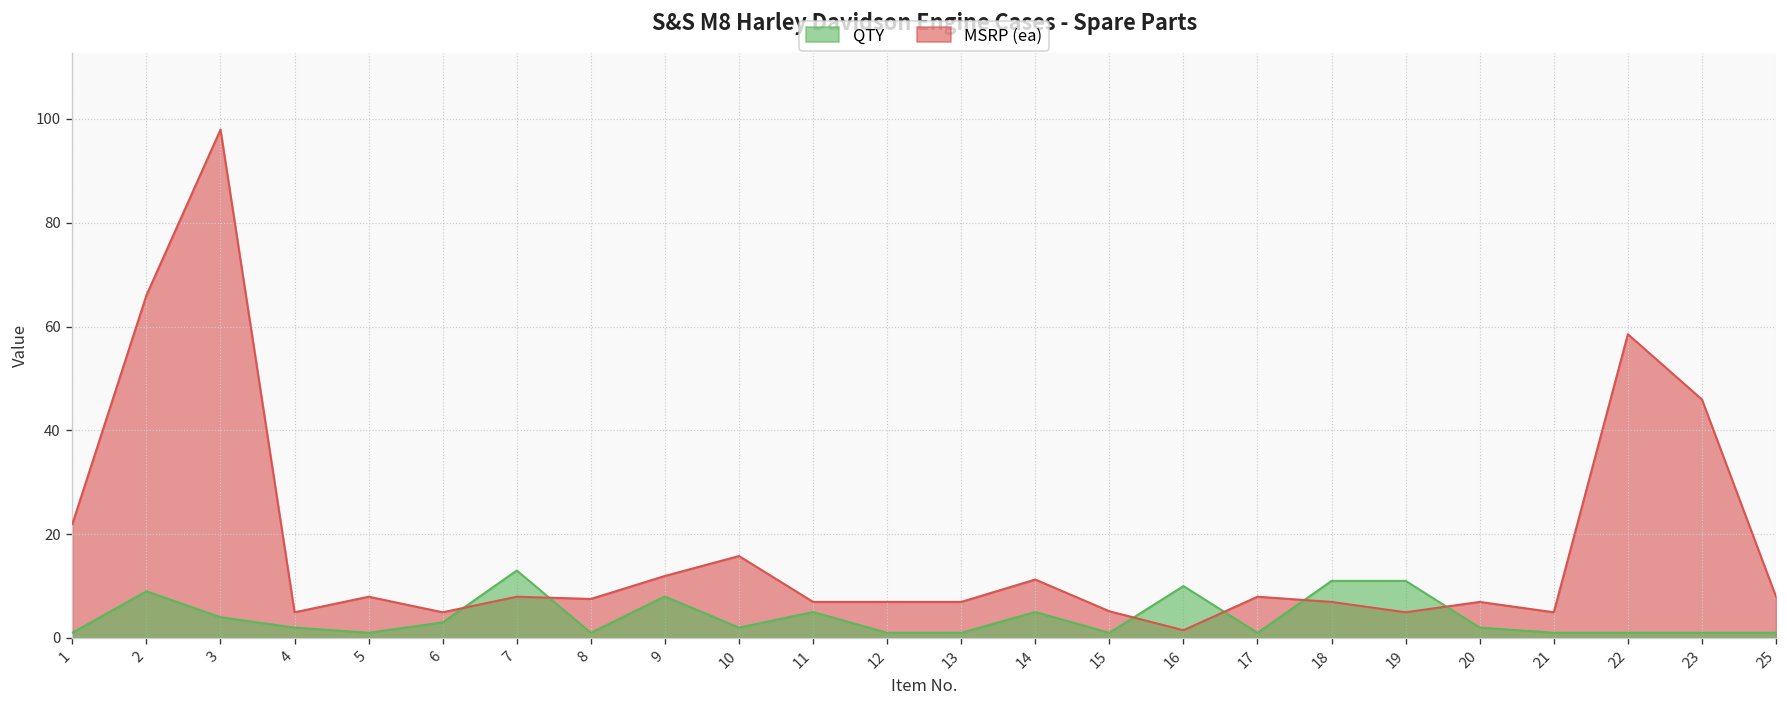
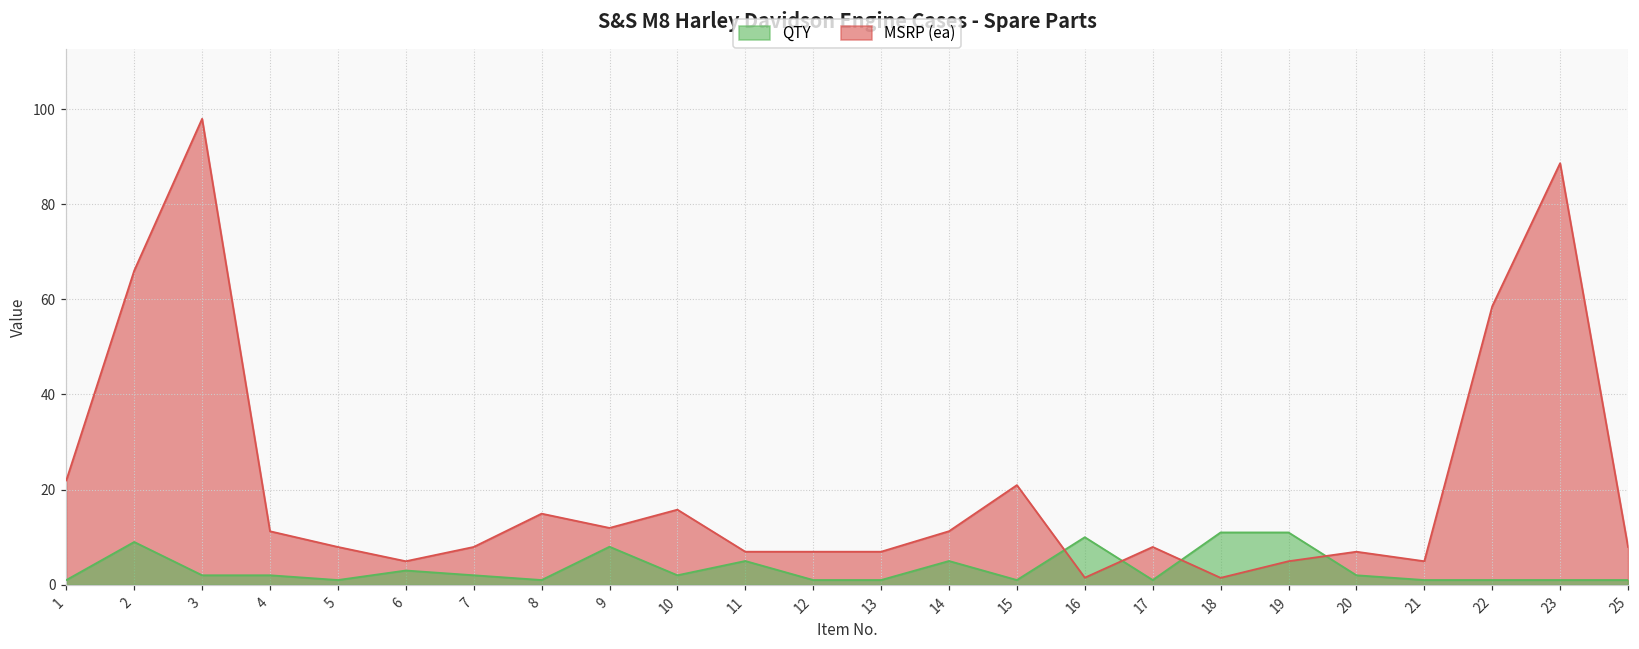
  {
    "QTY": {
      "1": 1,
      "2": 9,
-     "3": 4,
+     "3": 2,
      "4": 2,
      "5": 1,
      "6": 3,
-     "7": 13,
+     "7": 2,
      "8": 1,
      "9": 8,
      "10": 2,
      "11": 5,
      "12": 1,
      "13": 1,
      "14": 5,
      "15": 1,
      "16": 10,
      "17": 1,
      "18": 11,
      "19": 11,
      "20": 2,
      "21": 1,
      "22": 1,
      "23": 1,
      "25": 1
    },
    "MSRP (ea)": {
      "1": 22,
      "2": 66,
      "3": 98,
-     "4": 5,
+     "4": 11,
      "5": 8,
      "6": 5,
      "7": 8,
-     "8": 8,
+     "8": 15,
      "9": 12,
      "10": 16,
      "11": 7,
      "12": 7,
      "13": 7,
      "14": 11,
-     "15": 5,
+     "15": 21,
      "16": 1,
      "17": 8,
-     "18": 7,
+     "18": 1,
      "19": 5,
      "20": 7,
      "21": 5,
      "22": 59,
-     "23": 46,
+     "23": 89,
      "25": 8
    }
  }
